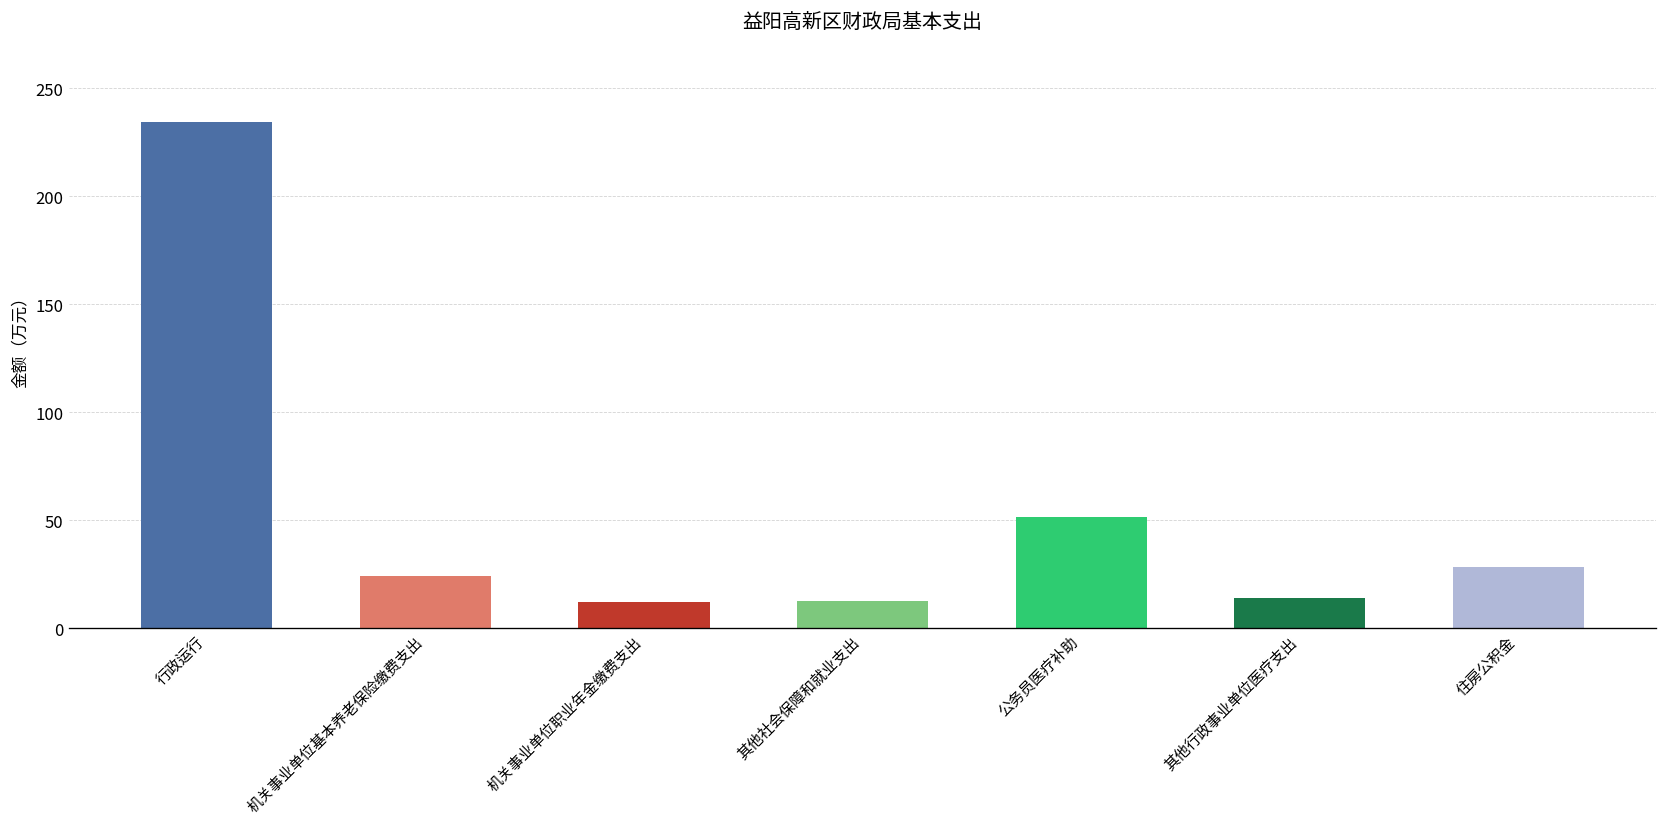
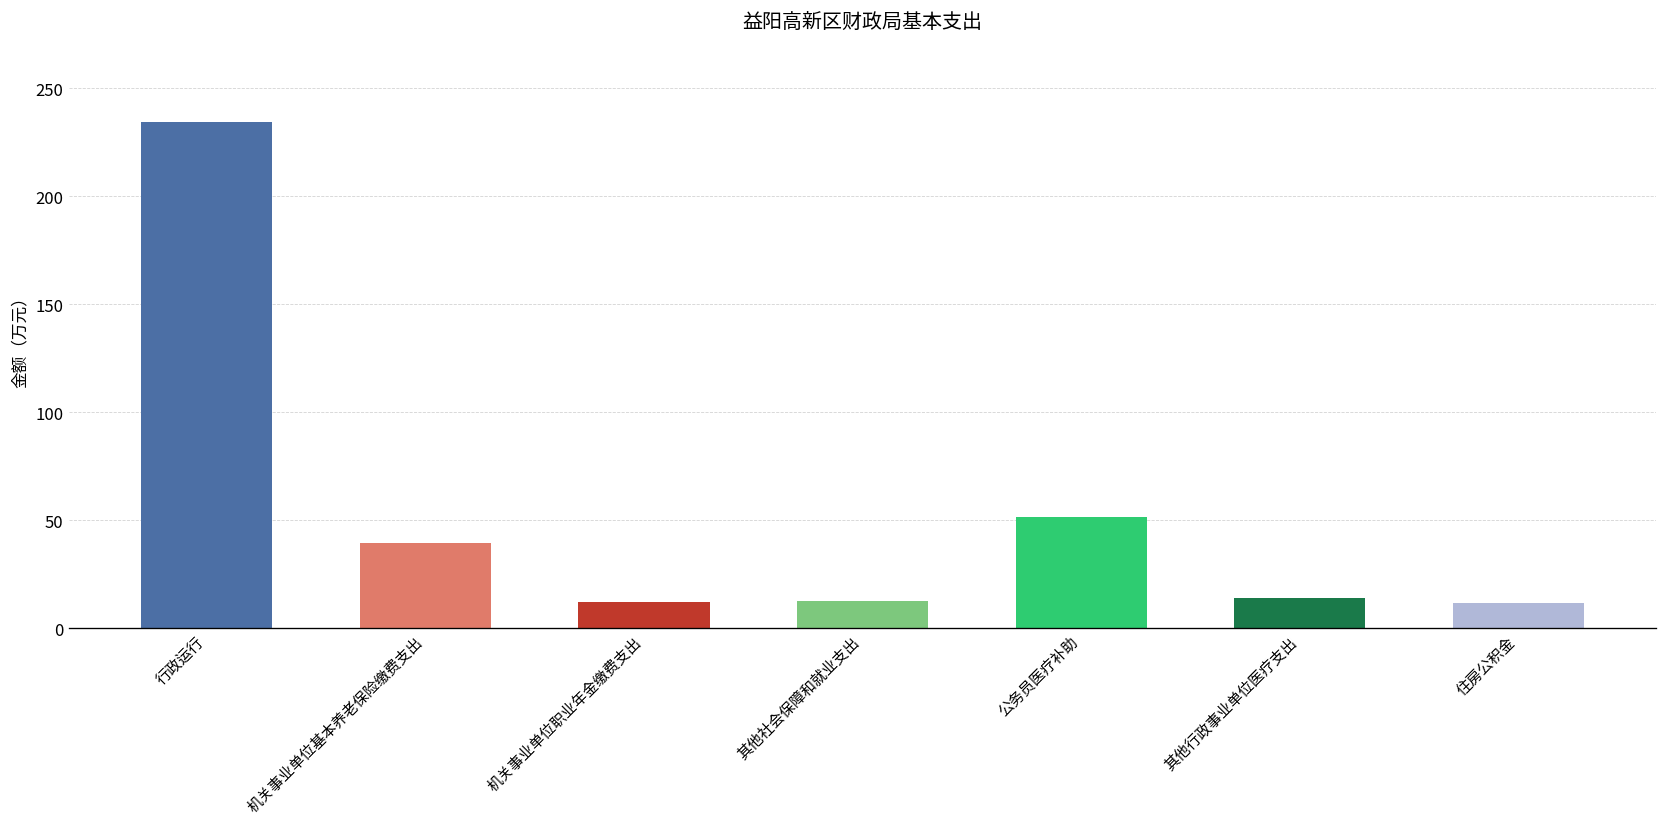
  {
    "行政运行": 234,
-   "机关事业单位基本养老保险缴费支出": 24,
+   "机关事业单位基本养老保险缴费支出": 39,
    "机关事业单位职业年金缴费支出": 12,
    "其他社会保障和就业支出": 13,
    "公务员医疗补助": 52,
    "其他行政事业单位医疗支出": 14,
-   "住房公积金": 28
+   "住房公积金": 12
  }
